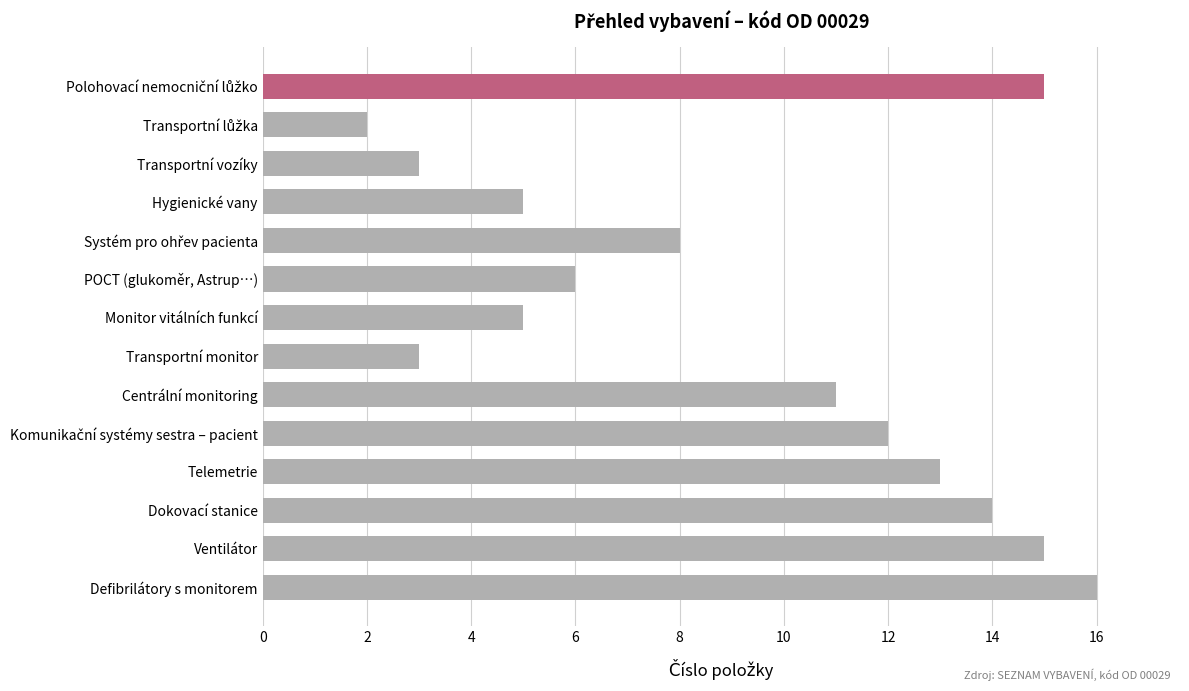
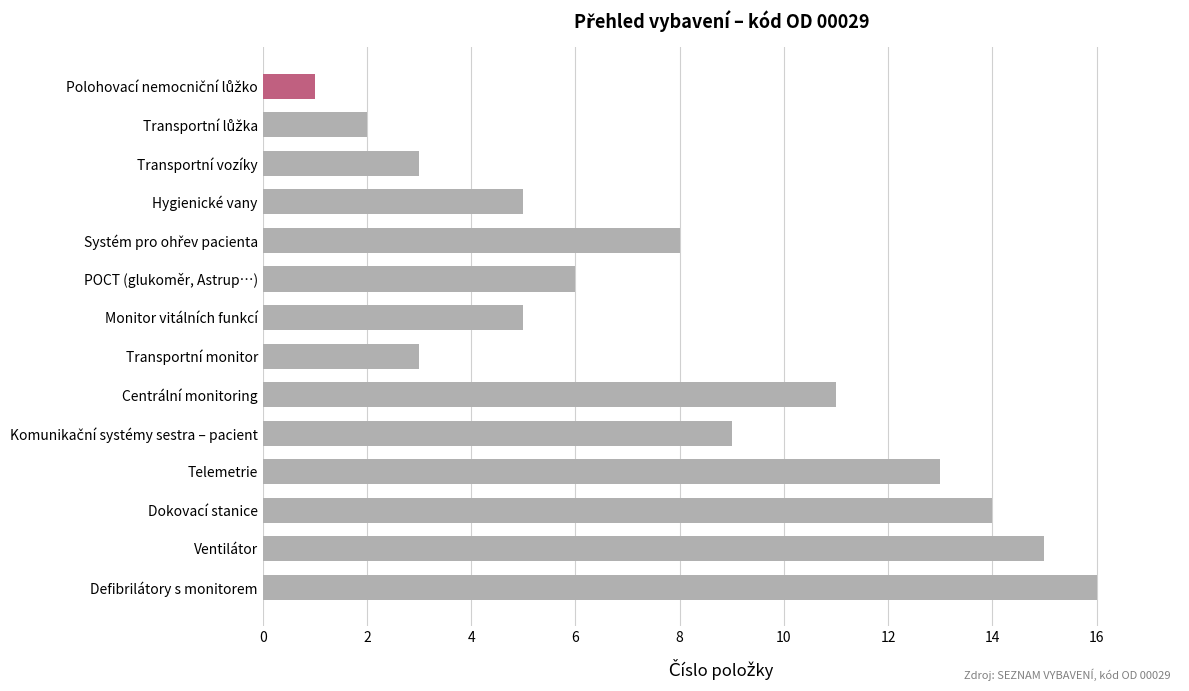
  {
-   "Polohovací nemocniční lůžko": 15,
+   "Polohovací nemocniční lůžko": 1,
    "Transportní lůžka": 2,
    "Transportní vozíky": 3,
    "Hygienické vany": 5,
    "Systém pro ohřev pacienta": 8,
    "POCT (glukoměr, Astrup…)": 6,
    "Monitor vitálních funkcí": 5,
    "Transportní monitor": 3,
    "Centrální monitoring": 11,
-   "Komunikační systémy sestra – pacient": 12,
+   "Komunikační systémy sestra – pacient": 9,
    "Telemetrie": 13,
    "Dokovací stanice": 14,
    "Ventilátor": 15,
    "Defibrilátory s monitorem": 16
  }
